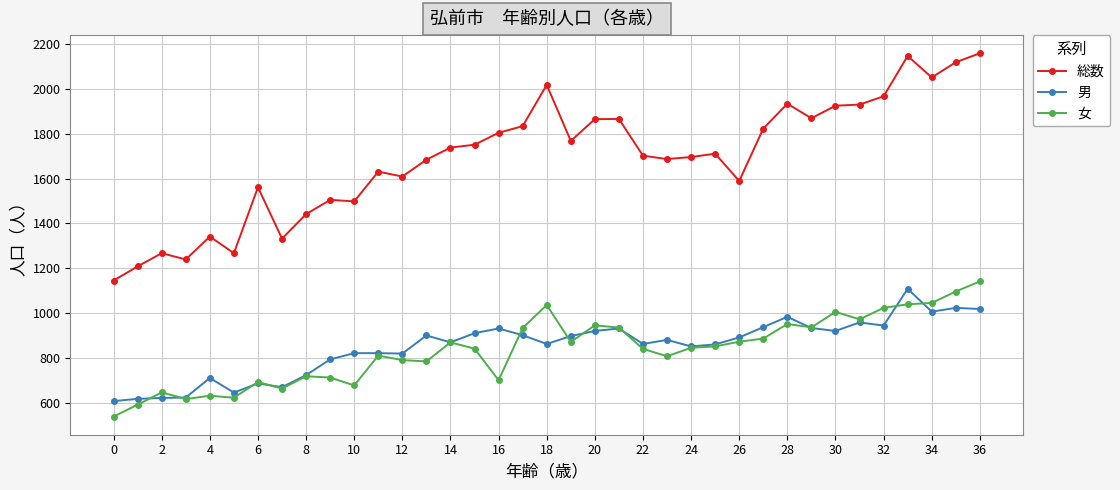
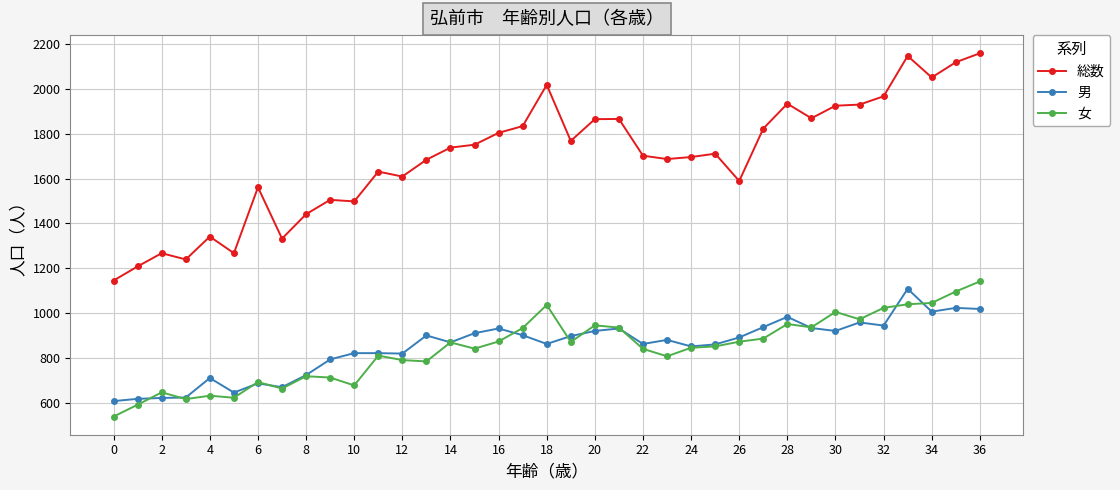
  {
    "総数": {
      "0": 1150,
      "2": 1270,
      "4": 1340,
      "6": 1560,
      "8": 1440,
      "10": 1500,
      "12": 1610,
      "14": 1740,
      "16": 1800,
      "18": 2020,
      "20": 1870,
      "22": 1700,
      "24": 1700,
      "26": 1590,
      "28": 1930,
      "30": 1930,
      "32": 1970,
      "34": 2050,
      "36": 2160
    },
    "男": {
      "0": 610,
      "2": 620,
      "4": 710,
      "10": 820,
      "12": 820,
      "16": 930,
      "18": 860,
      "20": 920,
      "22": 860,
      "26": 890,
      "28": 980,
      "30": 920,
      "32": 940,
      "34": 1010,
      "36": 1020
    },
    "女": {
      "0": 540,
      "2": 650,
      "4": 630,
      "10": 680,
      "12": 790,
-     "16": 700,
+     "16": 870,
      "18": 1040,
      "20": 950,
      "22": 840,
      "26": 870,
      "28": 950,
      "30": 1010,
      "32": 1020,
      "34": 1050,
      "36": 1140
    }
  }
